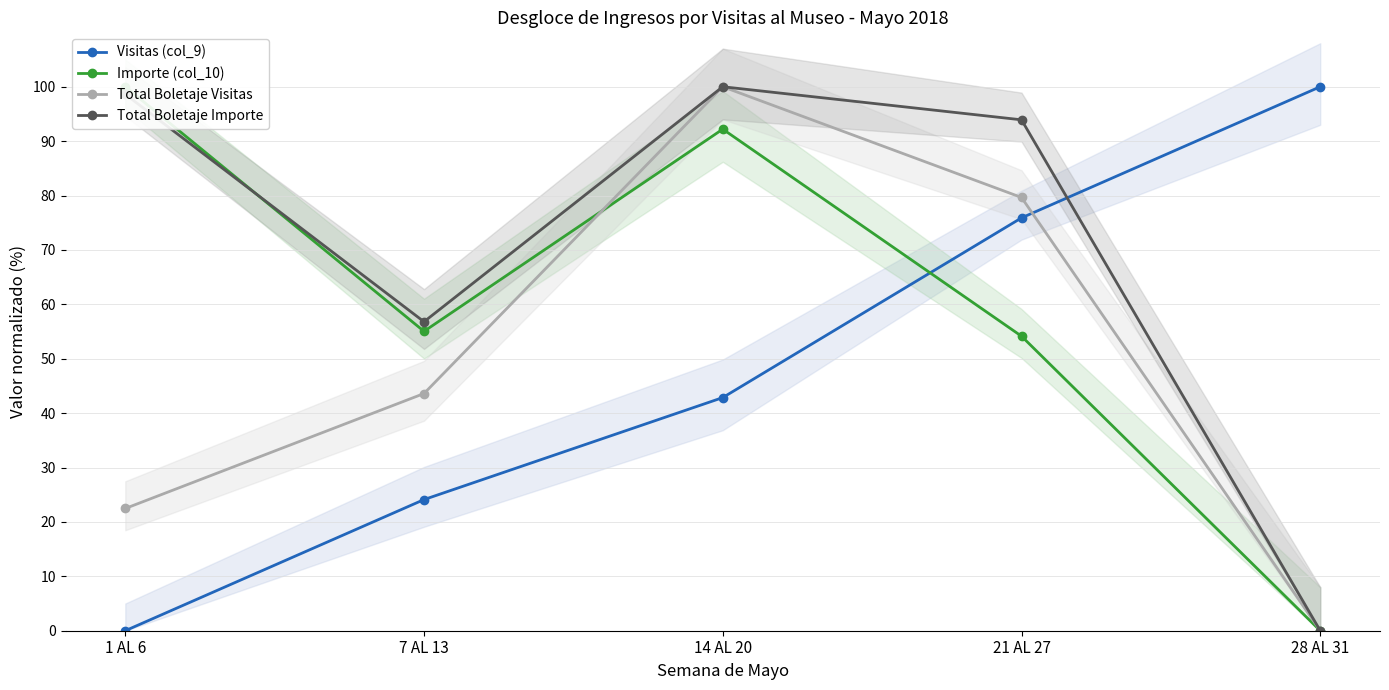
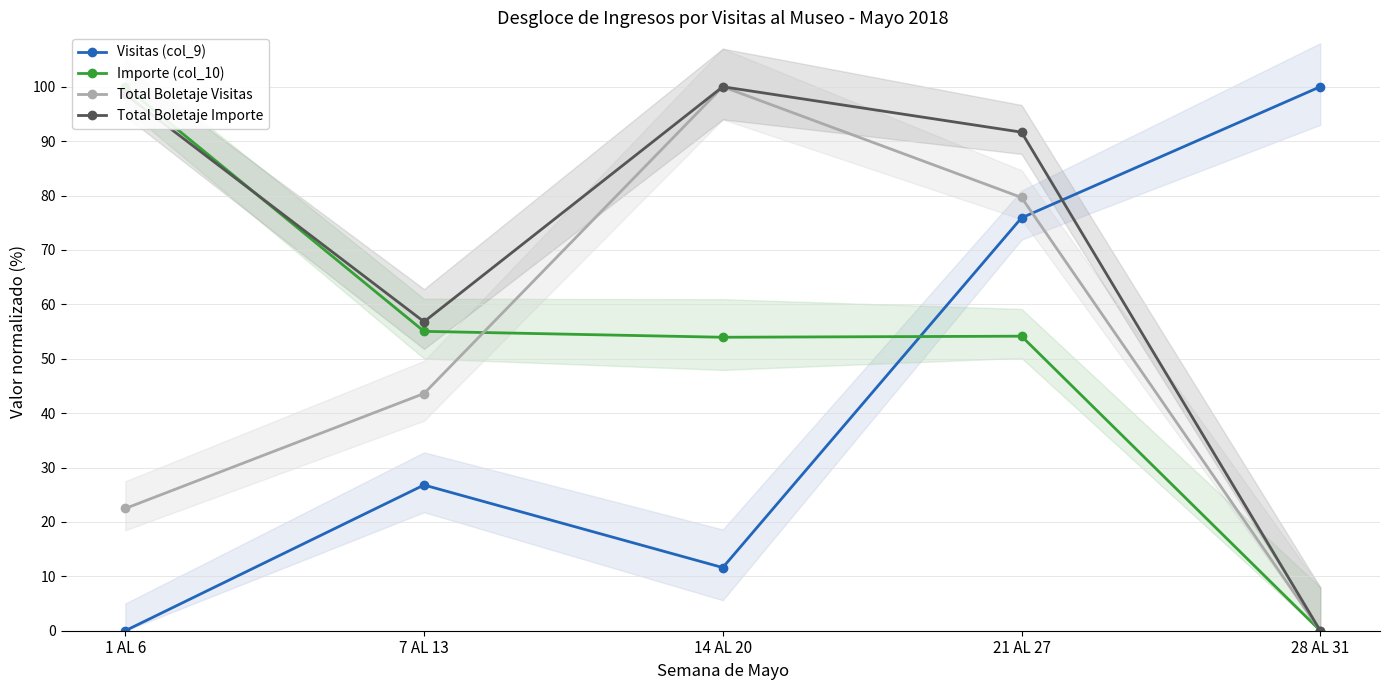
  {
    "Visitas (col_9)": {
      "1 AL 6": 0,
-     "7 AL 13": 24,
-     "14 AL 20": 43,
+     "7 AL 13": 27,
+     "14 AL 20": 12,
      "21 AL 27": 76,
      "28 AL 31": 100
    },
    "Importe (col_10)": {
      "7 AL 13": 55,
-     "14 AL 20": 92,
+     "14 AL 20": 54,
      "21 AL 27": 54
    },
    "Total Boletaje Importe": {
      "7 AL 13": 57,
-     "21 AL 27": 94
+     "21 AL 27": 92
    }
  }
